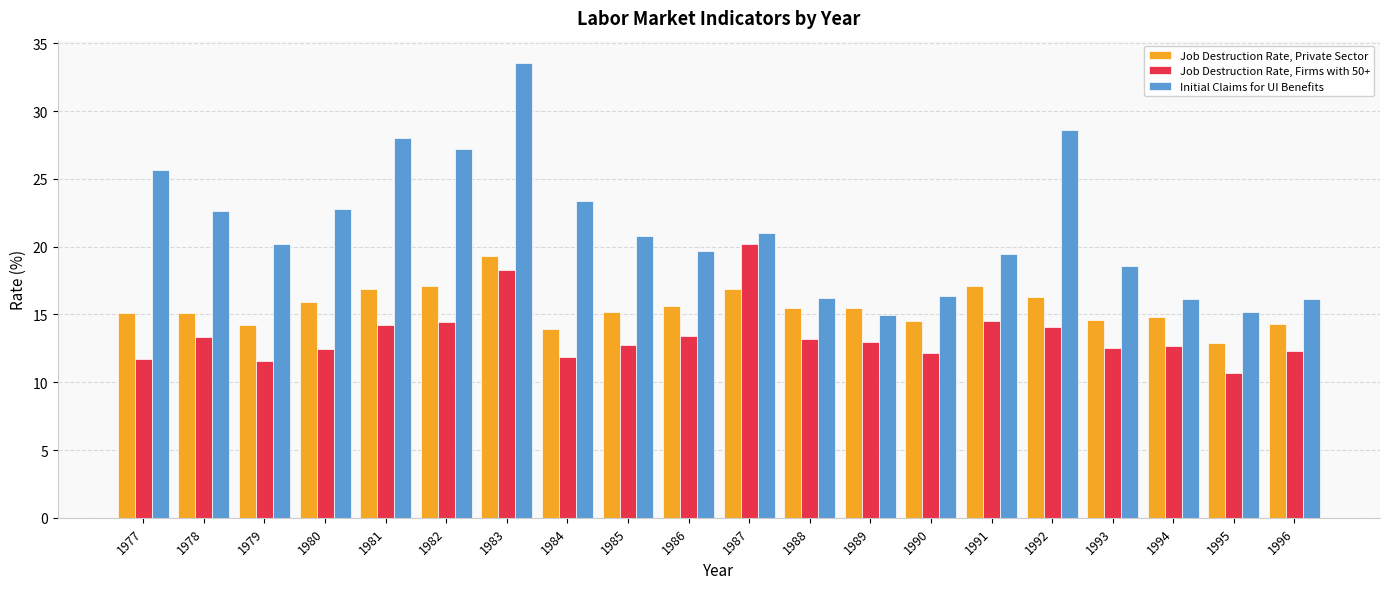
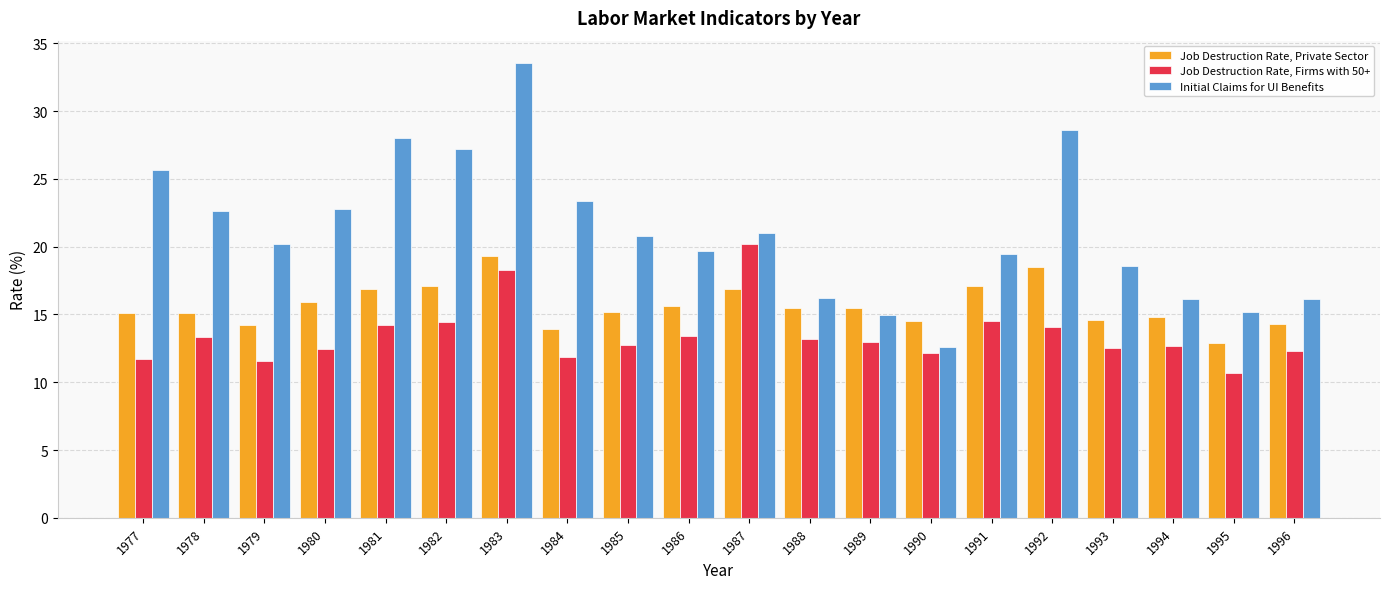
  {
    "Job Destruction Rate, Private Sector": {
      "1977": 15.1,
      "1978": 15.1,
      "1979": 14.2,
      "1980": 15.9,
      "1981": 16.9,
      "1982": 17.1,
      "1983": 19.3,
      "1984": 13.9,
      "1985": 15.2,
      "1986": 15.6,
      "1987": 16.9,
      "1988": 15.5,
      "1989": 15.5,
      "1990": 14.5,
      "1991": 17.1,
-     "1992": 16.3,
+     "1992": 18.5,
      "1993": 14.6,
      "1994": 14.8,
      "1995": 12.9,
      "1996": 14.3
    },
    "Job Destruction Rate, Firms with 50+": {
      "1977": 11.7,
      "1978": 13.4,
      "1979": 11.6,
      "1980": 12.5,
      "1981": 14.2,
      "1982": 14.5,
      "1983": 18.3,
      "1984": 11.9,
      "1985": 12.8,
      "1986": 13.4,
      "1987": 20.2,
      "1988": 13.2,
      "1989": 12.9,
      "1990": 12.2,
      "1991": 14.6,
      "1992": 14.1,
      "1993": 12.5,
      "1994": 12.6,
      "1995": 10.7,
      "1996": 12.3
    },
    "Initial Claims for UI Benefits": {
      "1977": 25.7,
      "1978": 22.6,
      "1979": 20.2,
      "1980": 22.8,
      "1981": 28.0,
      "1982": 27.2,
      "1983": 33.5,
      "1984": 23.4,
      "1985": 20.8,
      "1986": 19.7,
      "1987": 21.0,
      "1988": 16.2,
      "1989": 15.0,
-     "1990": 16.3,
+     "1990": 12.6,
      "1991": 19.5,
      "1992": 28.6,
      "1993": 18.6,
      "1994": 16.1,
      "1995": 15.2,
      "1996": 16.1
    }
  }
